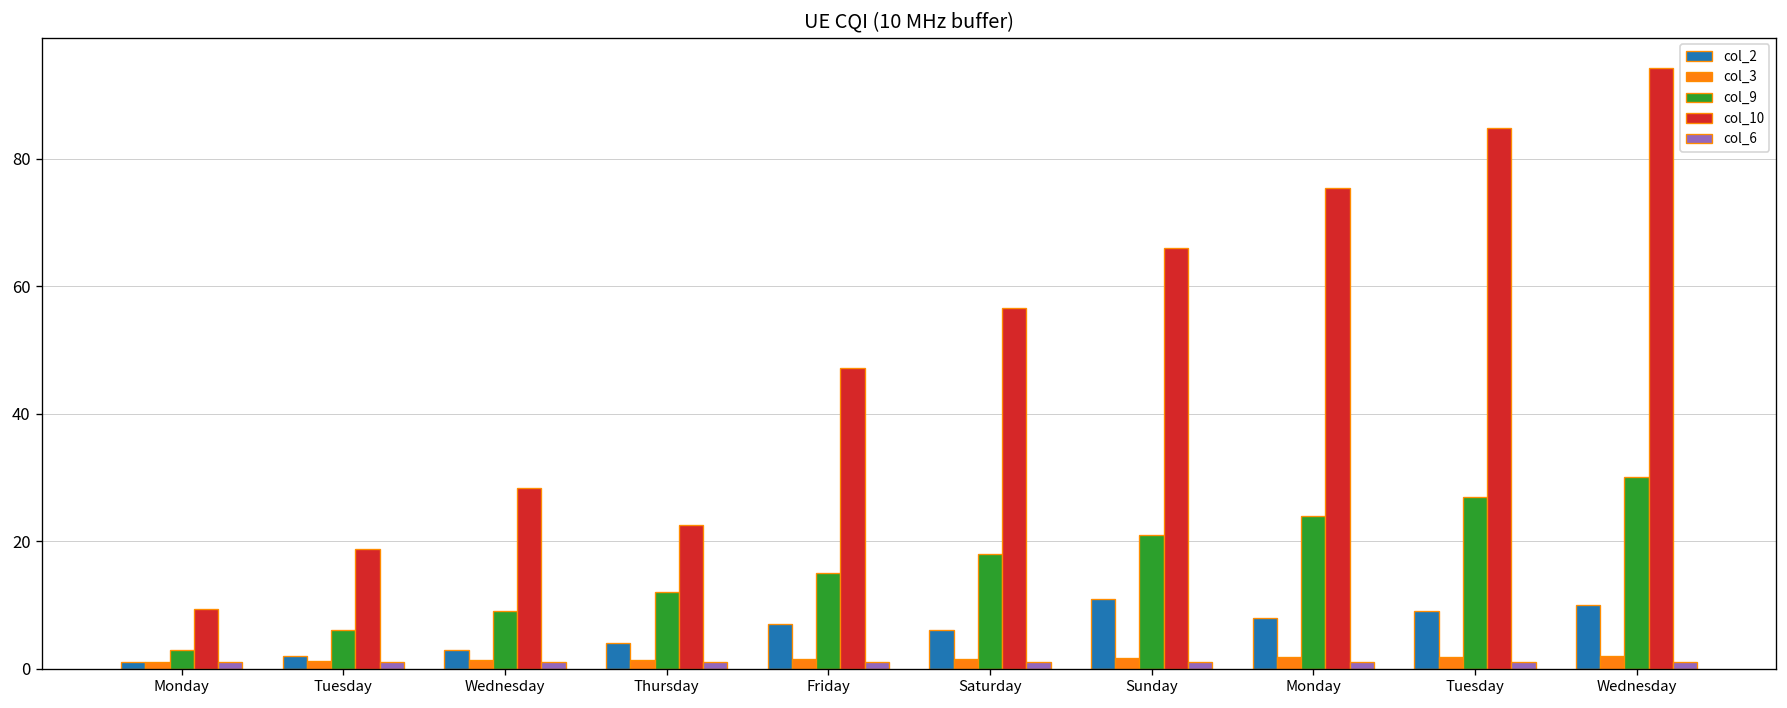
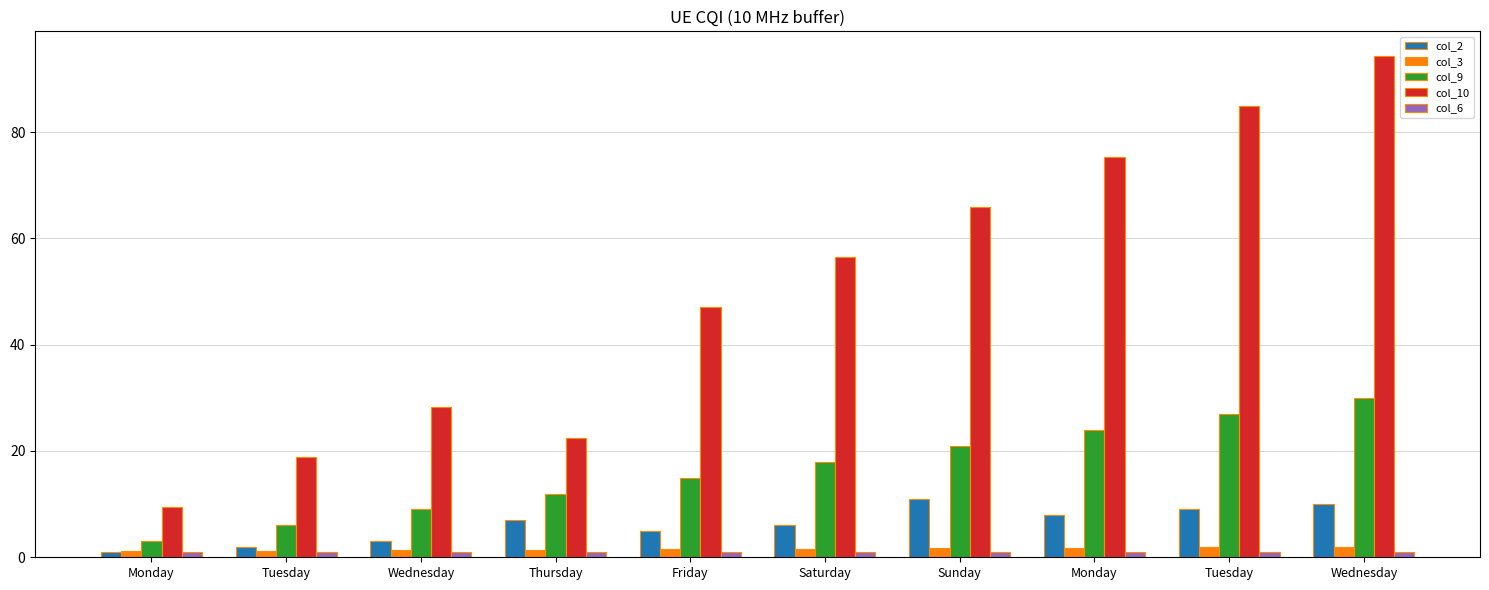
  {
    "col_2": {
-     "Thursday": 4,
-     "Friday": 7,
+     "Thursday": 7,
+     "Friday": 5,
      "Saturday": 6,
      "Sunday": 11
    },
    "col_3": {
      "Thursday": 1,
      "Friday": 2,
      "Saturday": 2,
      "Sunday": 2
    },
    "col_9": {
      "Thursday": 12,
      "Friday": 15,
      "Saturday": 18,
      "Sunday": 21
    },
    "col_10": {
      "Thursday": 22,
      "Friday": 47,
      "Saturday": 57,
      "Sunday": 66
    },
    "col_6": {
      "Thursday": 1,
      "Friday": 1,
      "Saturday": 1,
      "Sunday": 1
    }
  }
